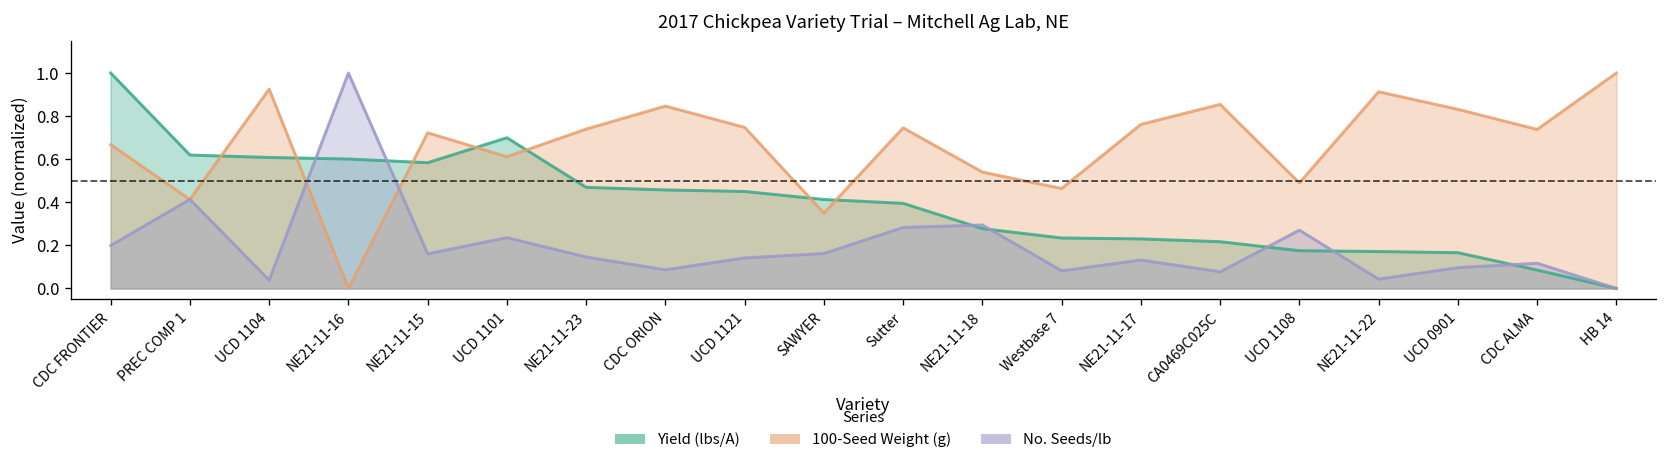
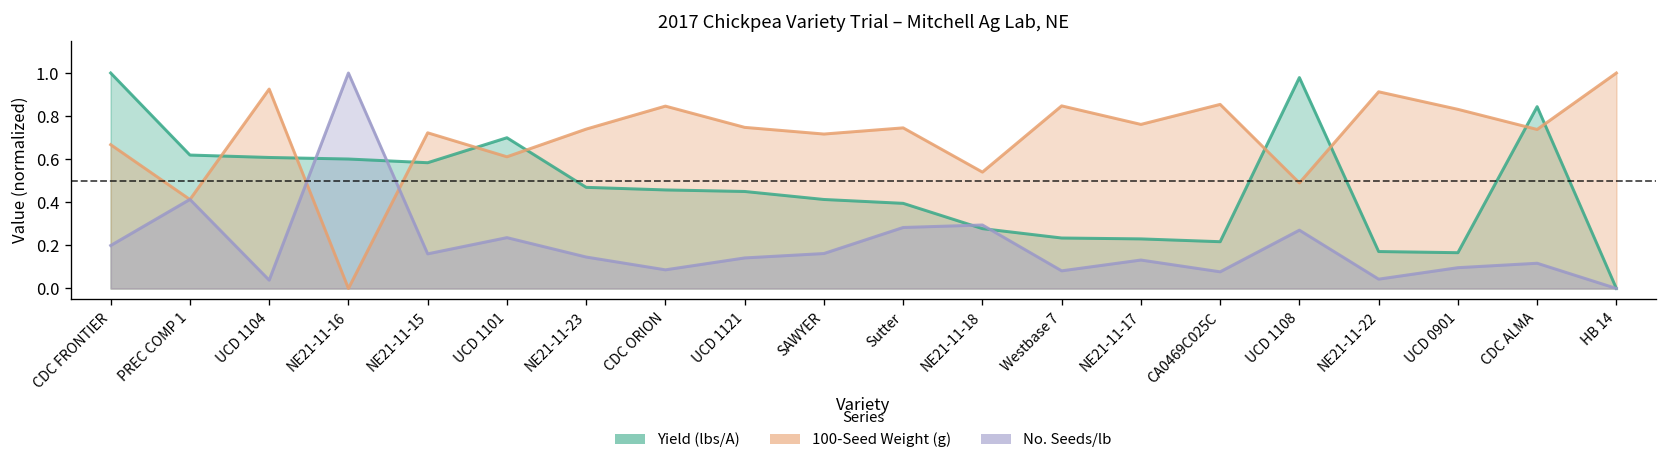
  {
    "Yield (lbs/A)": {
      "CDC FRONTIER": 1.00,
      "PREC COMP 1": 0.62,
      "UCD 1104": 0.61,
      "NE21-11-16": 0.60,
      "NE21-11-15": 0.58,
      "UCD 1101": 0.70,
      "NE21-11-23": 0.47,
      "CDC ORION": 0.46,
      "UCD 1121": 0.45,
      "SAWYER": 0.41,
      "Sutter": 0.40,
      "NE21-11-18": 0.28,
      "Westbase 7": 0.23,
      "NE21-11-17": 0.23,
      "CA0469C025C": 0.22,
-     "UCD 1108": 0.18,
+     "UCD 1108": 0.98,
      "NE21-11-22": 0.17,
      "UCD 0901": 0.17,
-     "CDC ALMA": 0.09
+     "CDC ALMA": 0.84
    },
    "100-Seed Weight (g)": {
      "CDC FRONTIER": 0.67,
      "UCD 1104": 0.93,
      "NE21-11-16": 0.00,
      "NE21-11-15": 0.72,
      "UCD 1101": 0.61,
      "NE21-11-23": 0.74,
      "CDC ORION": 0.85,
      "UCD 1121": 0.75,
-     "SAWYER": 0.35,
+     "SAWYER": 0.72,
      "Sutter": 0.75,
      "NE21-11-18": 0.54,
-     "Westbase 7": 0.46,
+     "Westbase 7": 0.85,
      "NE21-11-17": 0.76,
      "CA0469C025C": 0.85,
      "UCD 1108": 0.49,
      "NE21-11-22": 0.91,
      "UCD 0901": 0.83,
      "CDC ALMA": 0.74,
      "HB 14": 1.00
    },
    "No. Seeds/lb": {
      "CDC FRONTIER": 0.20,
      "UCD 1104": 0.04,
      "NE21-11-16": 1.00,
      "NE21-11-15": 0.16,
      "UCD 1101": 0.24,
      "NE21-11-23": 0.15,
      "CDC ORION": 0.09,
      "UCD 1121": 0.14,
      "SAWYER": 0.16,
      "Sutter": 0.28,
      "NE21-11-18": 0.29,
      "Westbase 7": 0.08,
      "NE21-11-17": 0.13,
      "CA0469C025C": 0.08,
      "UCD 1108": 0.27,
      "NE21-11-22": 0.04,
      "UCD 0901": 0.10,
      "CDC ALMA": 0.12
    }
  }
